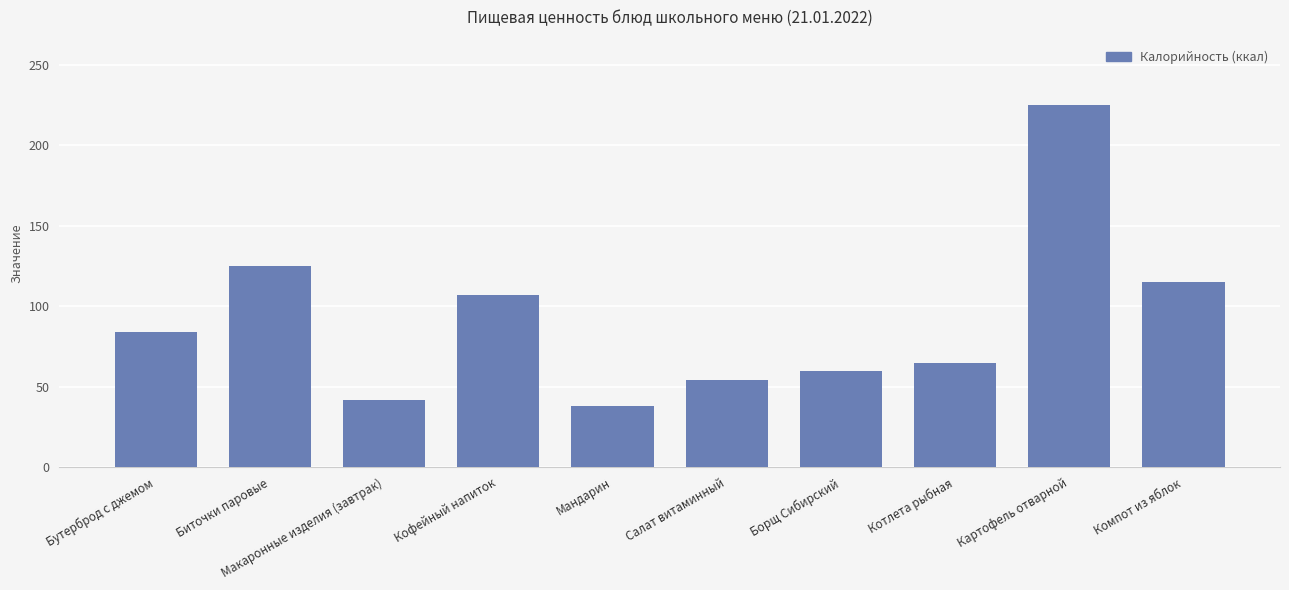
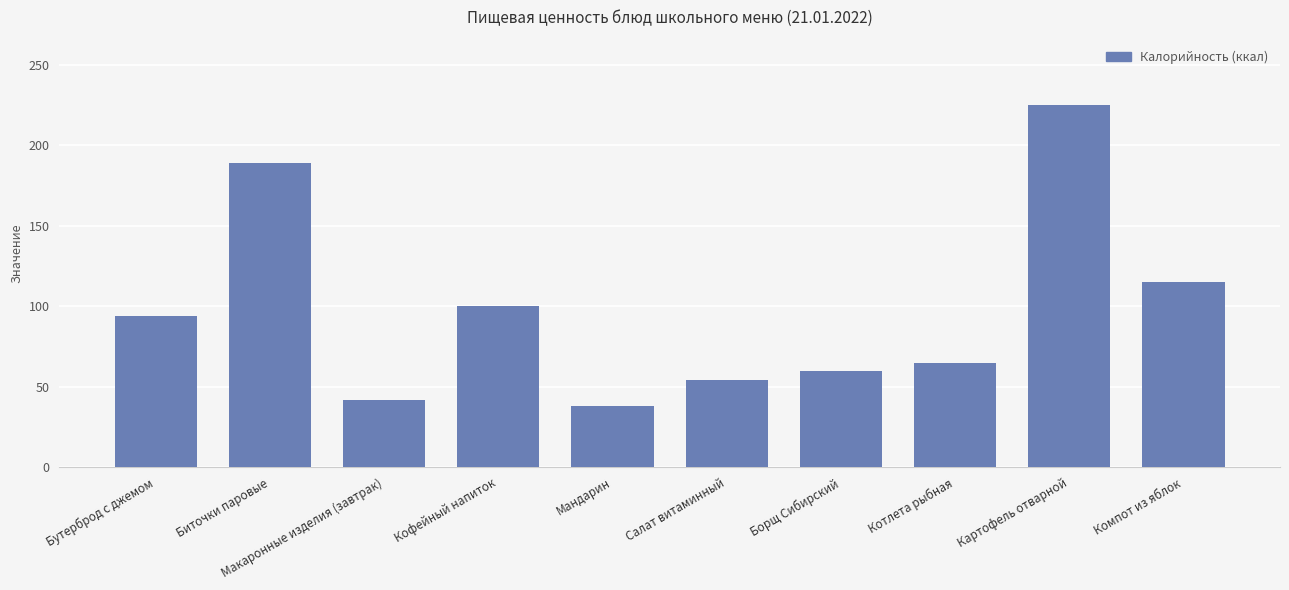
  {
-   "Бутерброд с джемом": 84,
-   "Биточки паровые": 125,
+   "Бутерброд с джемом": 94,
+   "Биточки паровые": 189,
    "Макаронные изделия (завтрак)": 42,
-   "Кофейный напиток": 107,
+   "Кофейный напиток": 100,
    "Мандарин": 38,
    "Салат витаминный": 54,
    "Борщ Сибирский": 60,
    "Котлета рыбная": 65,
    "Картофель отварной": 225,
    "Компот из яблок": 115
  }
